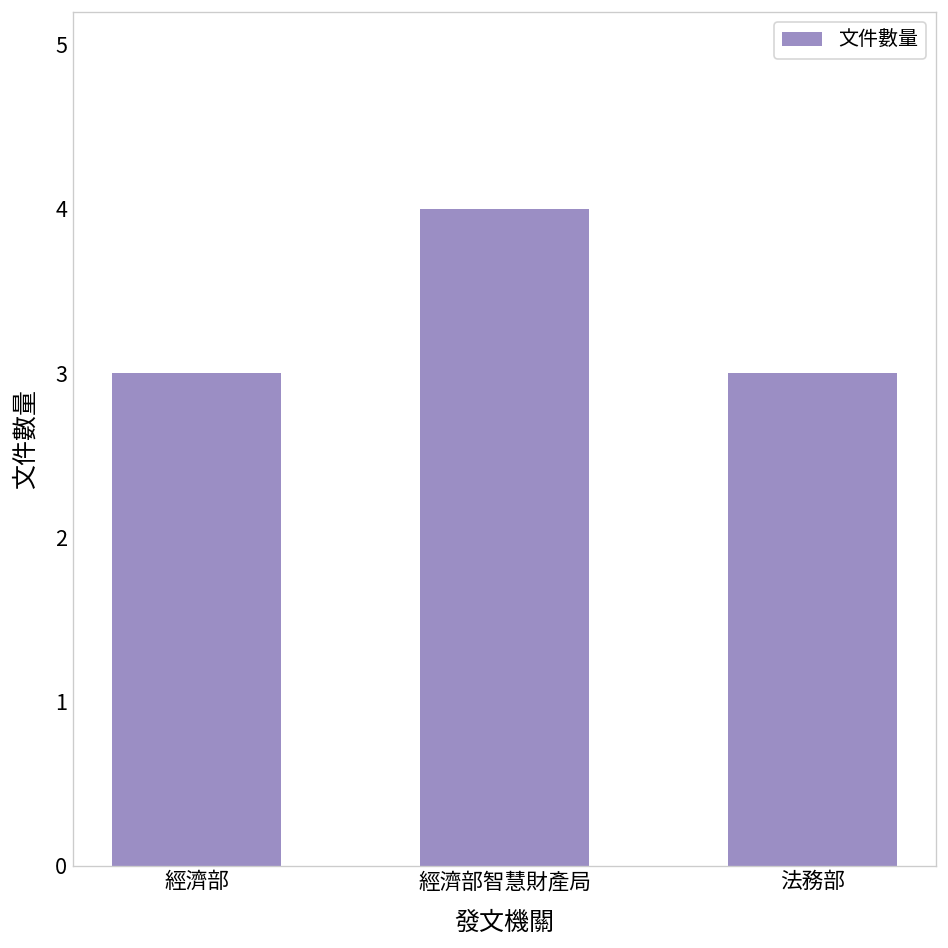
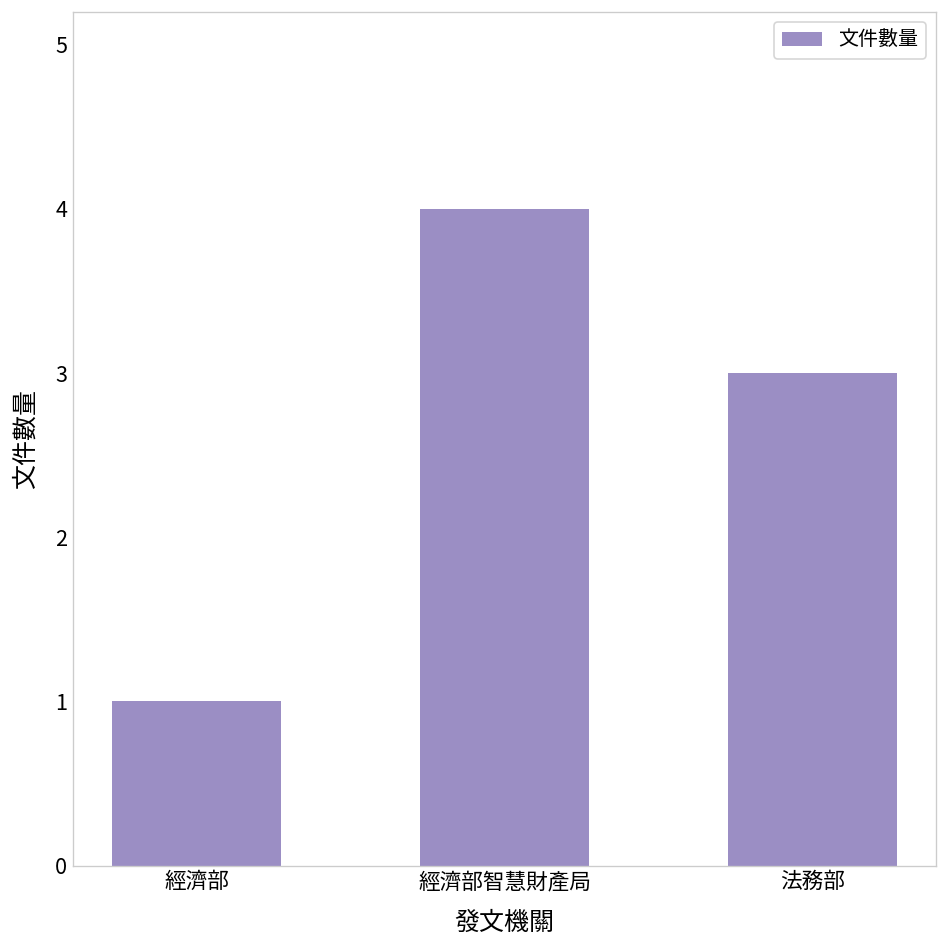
  {
-   "經濟部": 3,
+   "經濟部": 1,
    "經濟部智慧財產局": 4,
    "法務部": 3
  }
